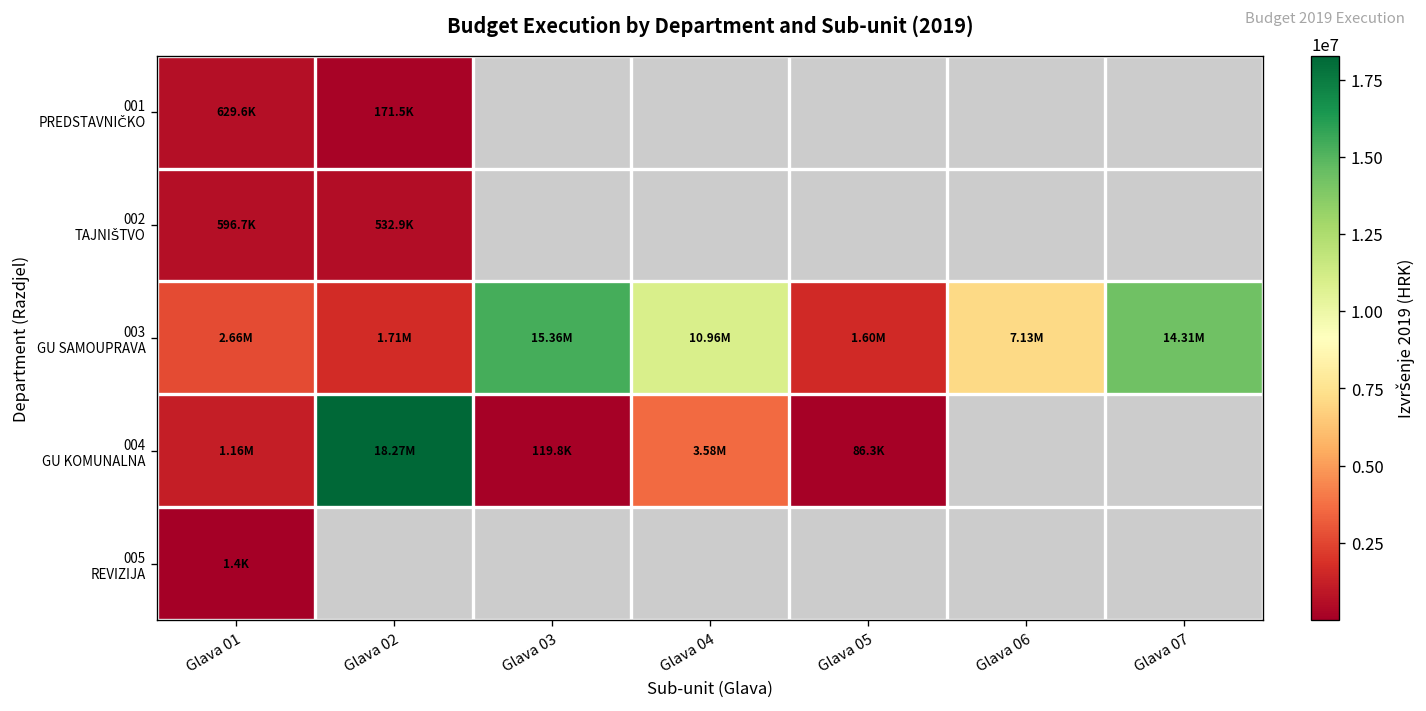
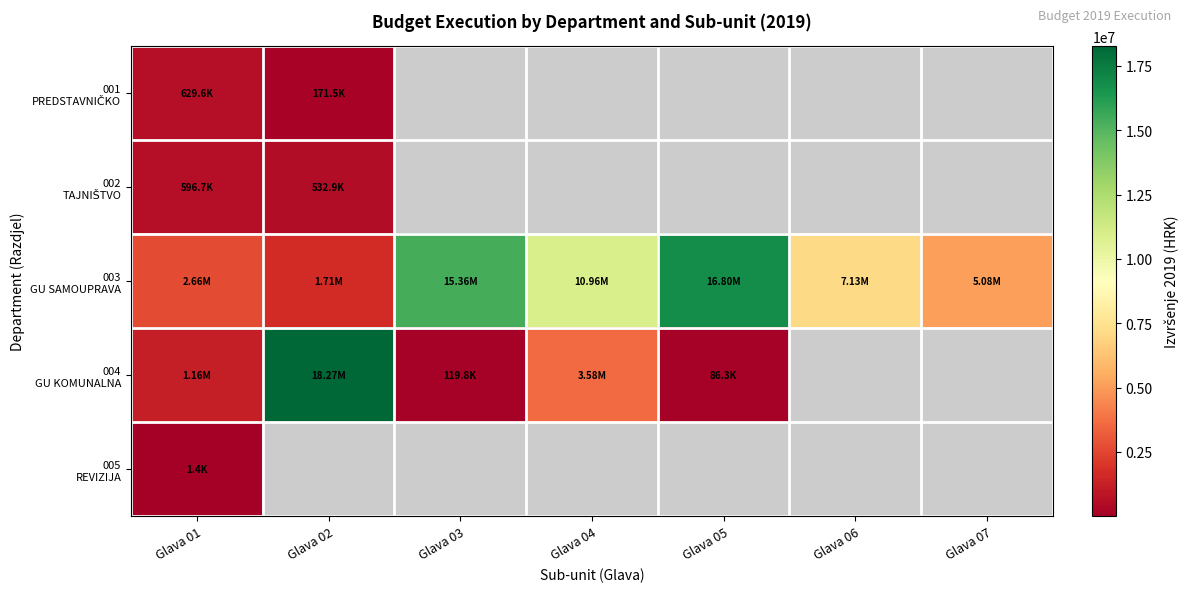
  {
    "001 PREDSTAVNIČKO": {
      "Glava 01": "629.6K",
      "Glava 02": "171.5K"
    },
    "002 TAJNIŠTVO": {
      "Glava 01": "596.7K",
      "Glava 02": "532.9K"
    },
    "003 GU SAMOUPRAVA": {
      "Glava 01": "2.66M",
      "Glava 02": "1.71M",
      "Glava 03": "15.36M",
      "Glava 04": "10.96M",
-     "Glava 05": "1.60M",
+     "Glava 05": "16.80M",
      "Glava 06": "7.13M",
-     "Glava 07": "14.31M"
+     "Glava 07": "5.08M"
    },
    "004 GU KOMUNALNA": {
      "Glava 01": "1.16M",
      "Glava 02": "18.27M",
      "Glava 03": "119.8K",
      "Glava 04": "3.58M",
      "Glava 05": "86.3K"
    },
    "005 REVIZIJA": {
      "Glava 01": "1.4K"
    }
  }
